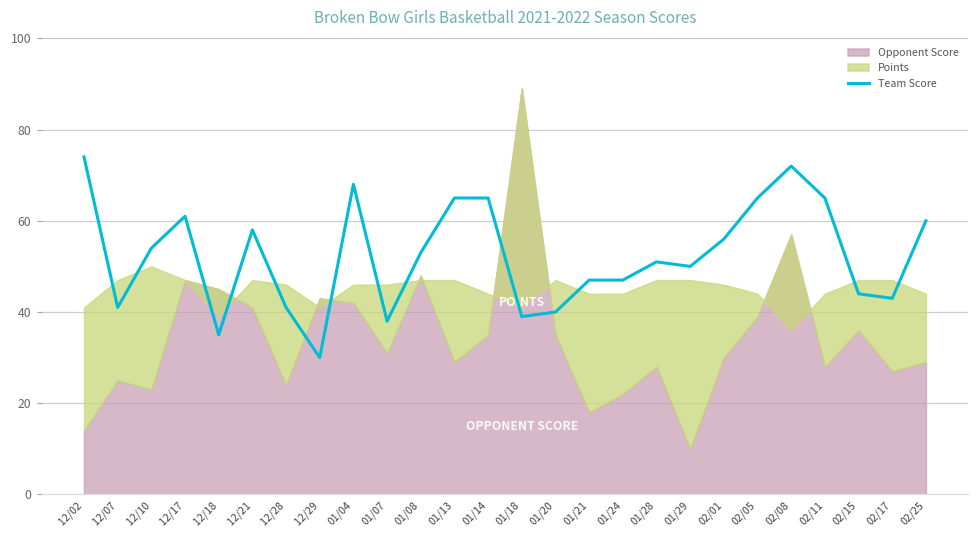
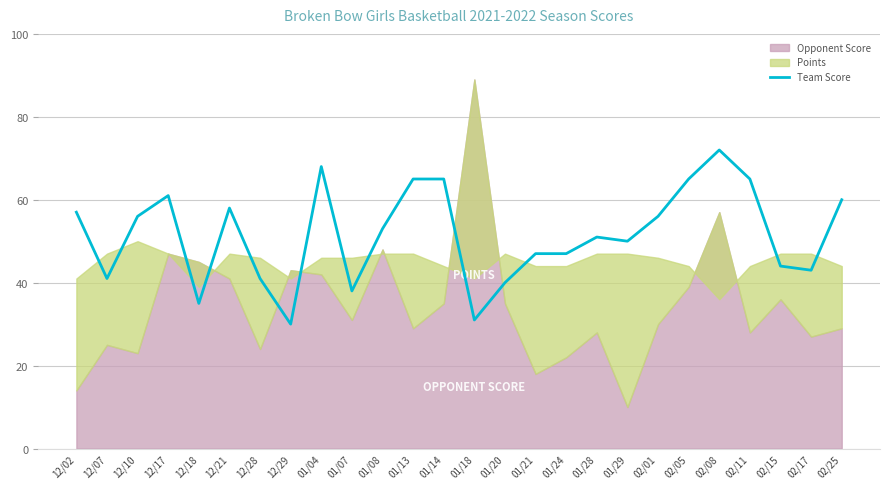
  {
    "Team Score": {
-     "12/02": 74,
+     "12/02": 57,
      "12/07": 41,
-     "12/10": 54,
+     "12/10": 56,
      "12/17": 61,
      "12/18": 35,
      "12/21": 58,
      "12/28": 41,
      "12/29": 30,
      "01/04": 68,
      "01/07": 38,
      "01/08": 53,
      "01/13": 65,
      "01/14": 65,
-     "01/18": 39,
+     "01/18": 31,
      "01/20": 40,
      "01/21": 47,
      "01/24": 47,
      "01/28": 51,
      "01/29": 50,
      "02/01": 56,
      "02/05": 65,
      "02/08": 72,
      "02/11": 65,
      "02/15": 44,
      "02/17": 43,
      "02/25": 60
    },
    "Opponent Score": {
      "12/02": 14,
      "12/07": 25,
      "12/10": 23,
      "12/21": 41,
      "12/28": 24,
      "01/04": 42,
      "01/07": 31,
      "01/13": 29,
      "01/14": 35,
      "01/20": 35,
      "01/21": 18,
      "01/24": 22,
      "01/28": 28,
      "01/29": 10,
      "02/01": 30,
      "02/05": 39,
      "02/11": 28,
      "02/15": 36,
      "02/17": 27,
      "02/25": 29
    }
  }
